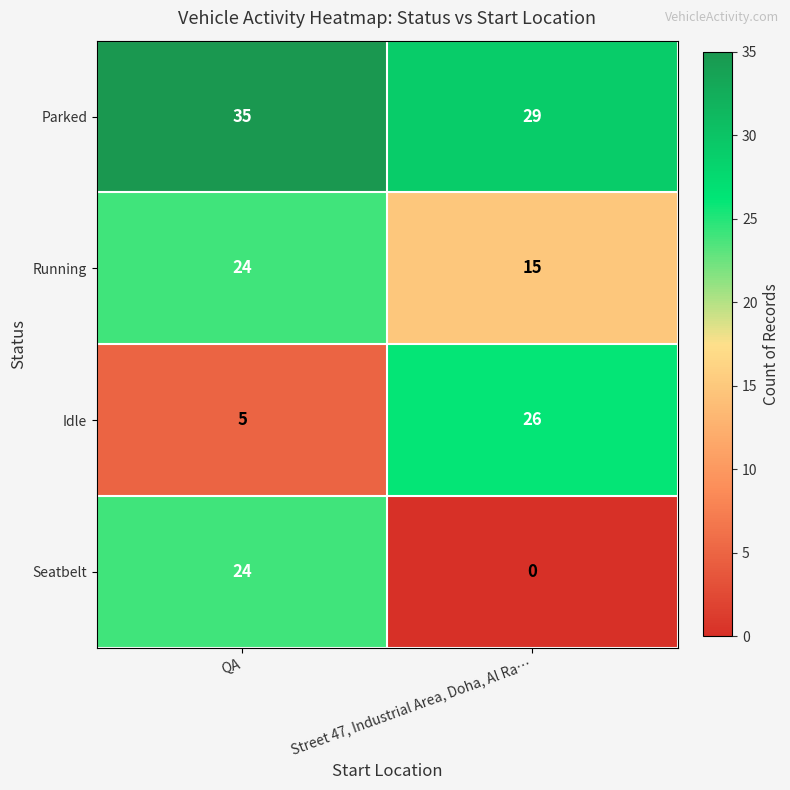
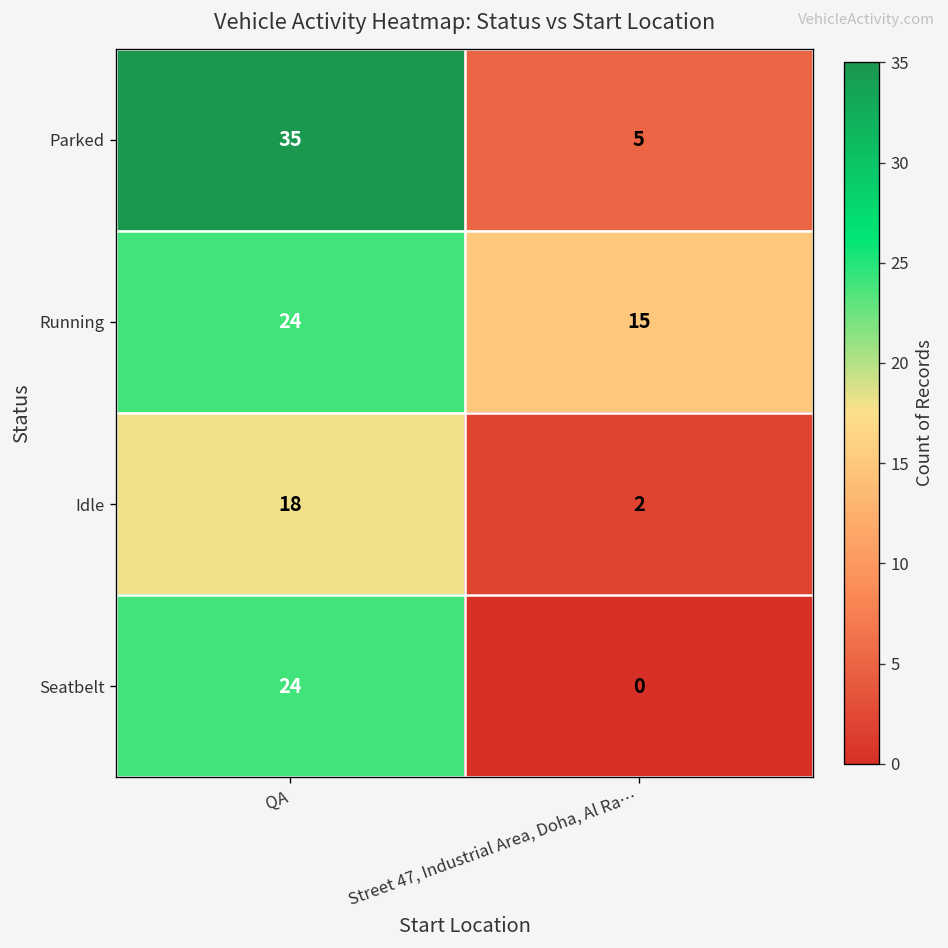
  {
    "Parked": {
      "QA": 35,
-     "Street 47, Industrial Area, Doha, Al Ra…": 29
+     "Street 47, Industrial Area, Doha, Al Ra…": 5
    },
    "Running": {
      "QA": 24,
      "Street 47, Industrial Area, Doha, Al Ra…": 15
    },
    "Idle": {
-     "QA": 5,
-     "Street 47, Industrial Area, Doha, Al Ra…": 26
+     "QA": 18,
+     "Street 47, Industrial Area, Doha, Al Ra…": 2
    },
    "Seatbelt": {
      "QA": 24,
      "Street 47, Industrial Area, Doha, Al Ra…": 0
    }
  }
